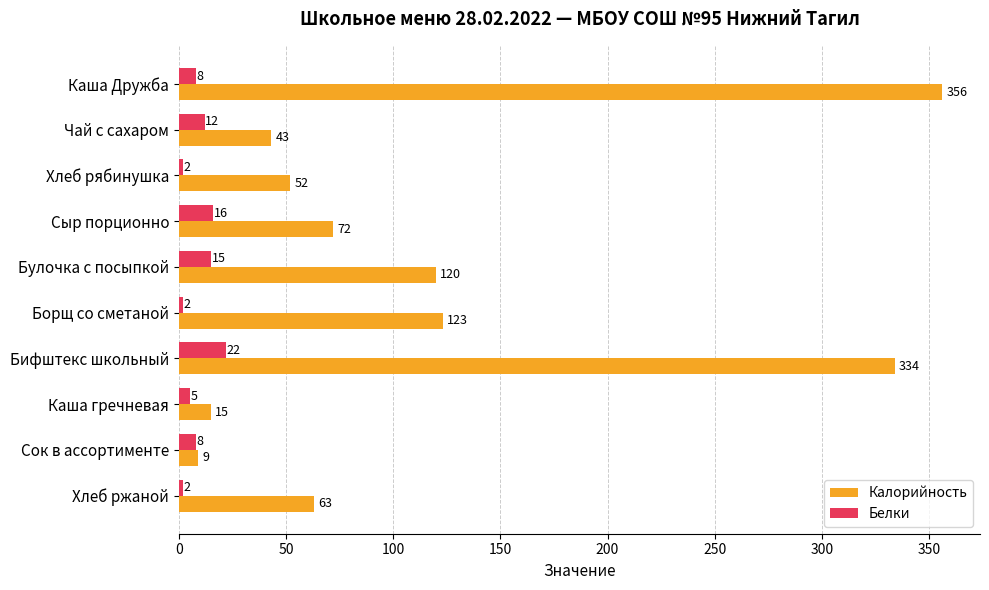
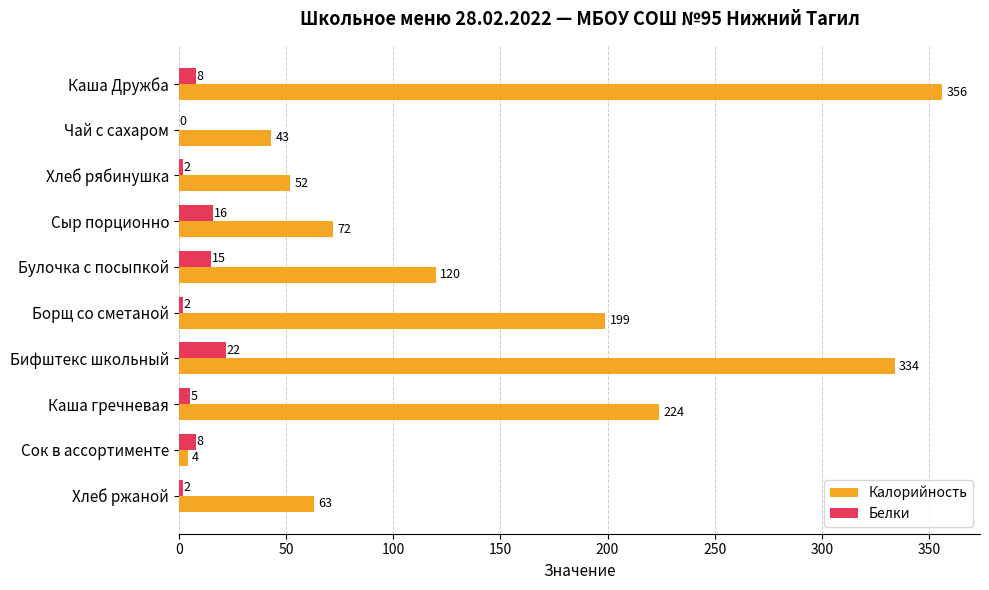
  {
    "Калорийность": {
      "Каша Дружба": 356,
      "Чай с сахаром": 43,
      "Хлеб рябинушка": 52,
      "Сыр порционно": 72,
      "Булочка с посыпкой": 120,
-     "Борщ со сметаной": 123,
+     "Борщ со сметаной": 199,
      "Бифштекс школьный": 334,
-     "Каша гречневая": 15,
-     "Сок в ассортименте": 9,
+     "Каша гречневая": 224,
+     "Сок в ассортименте": 4,
      "Хлеб ржаной": 63
    },
    "Белки": {
      "Каша Дружба": 8,
-     "Чай с сахаром": 12,
+     "Чай с сахаром": 0,
      "Хлеб рябинушка": 2,
      "Сыр порционно": 16,
      "Булочка с посыпкой": 15,
      "Борщ со сметаной": 2,
      "Бифштекс школьный": 22,
      "Каша гречневая": 5,
      "Сок в ассортименте": 8,
      "Хлеб ржаной": 2
    }
  }
